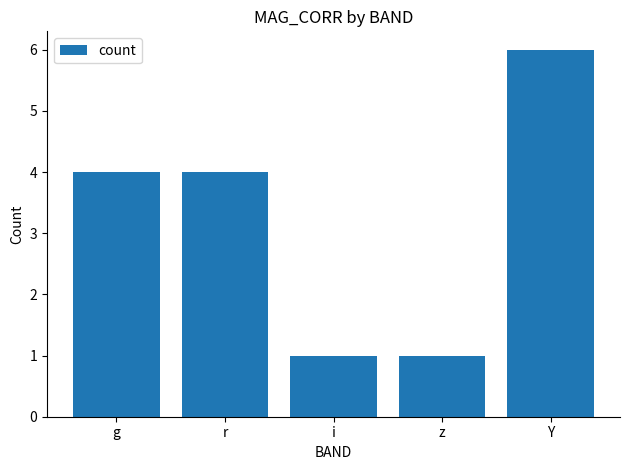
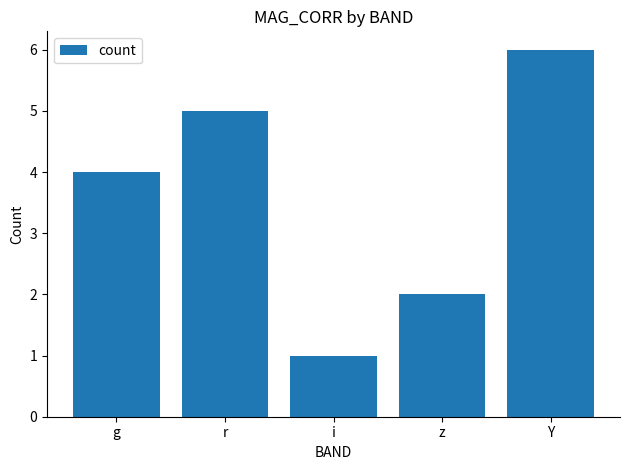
  {
    "g": 4,
-   "r": 4,
+   "r": 5,
    "i": 1,
-   "z": 1,
+   "z": 2,
    "Y": 6
  }
